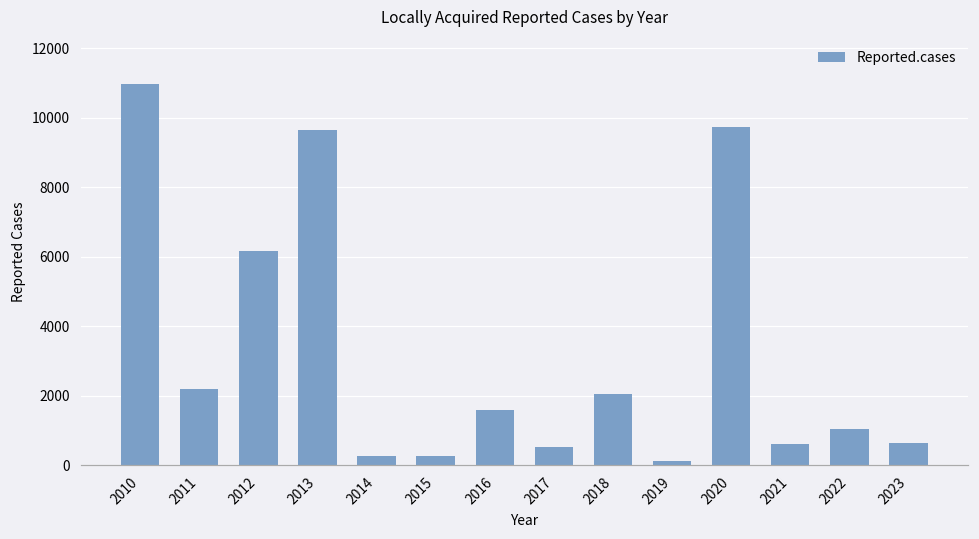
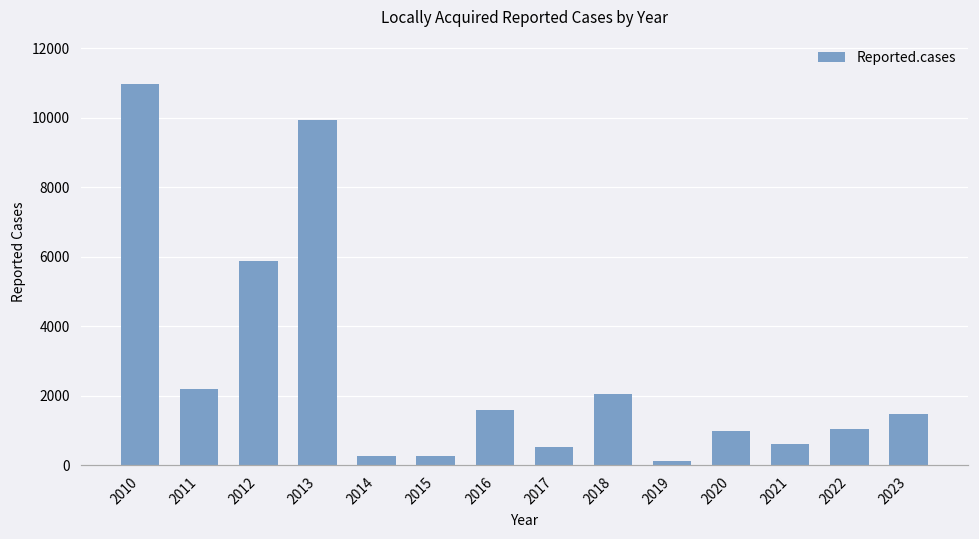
  {
    "2010": 11000,
    "2011": 2200,
-   "2012": 6200,
-   "2013": 9700,
+   "2012": 5900,
+   "2013": 9900,
    "2014": 200,
    "2015": 300,
    "2016": 1600,
    "2017": 500,
    "2018": 2100,
    "2019": 100,
-   "2020": 9700,
+   "2020": 1000,
    "2021": 600,
    "2022": 1000,
-   "2023": 600
+   "2023": 1500
  }
